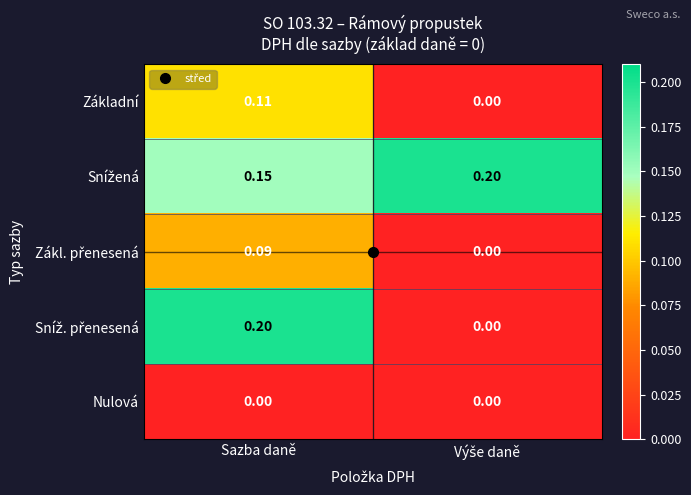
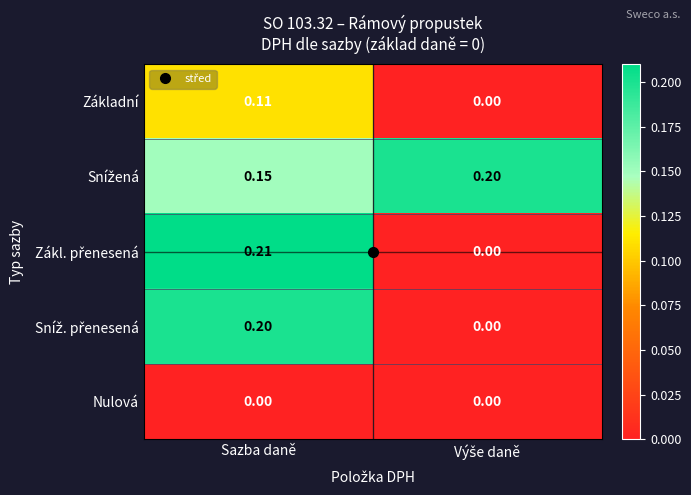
  {
    "Základní": {
      "Sazba daně": 0.11,
      "Výše daně": 0.00
    },
    "Snížená": {
      "Sazba daně": 0.15,
      "Výše daně": 0.20
    },
    "Zákl. přenesená": {
-     "Sazba daně": 0.09,
+     "Sazba daně": 0.21,
      "Výše daně": 0.00
    },
    "Sníž. přenesená": {
      "Sazba daně": 0.20,
      "Výše daně": 0.00
    },
    "Nulová": {
      "Sazba daně": 0.00,
      "Výše daně": 0.00
    }
  }
